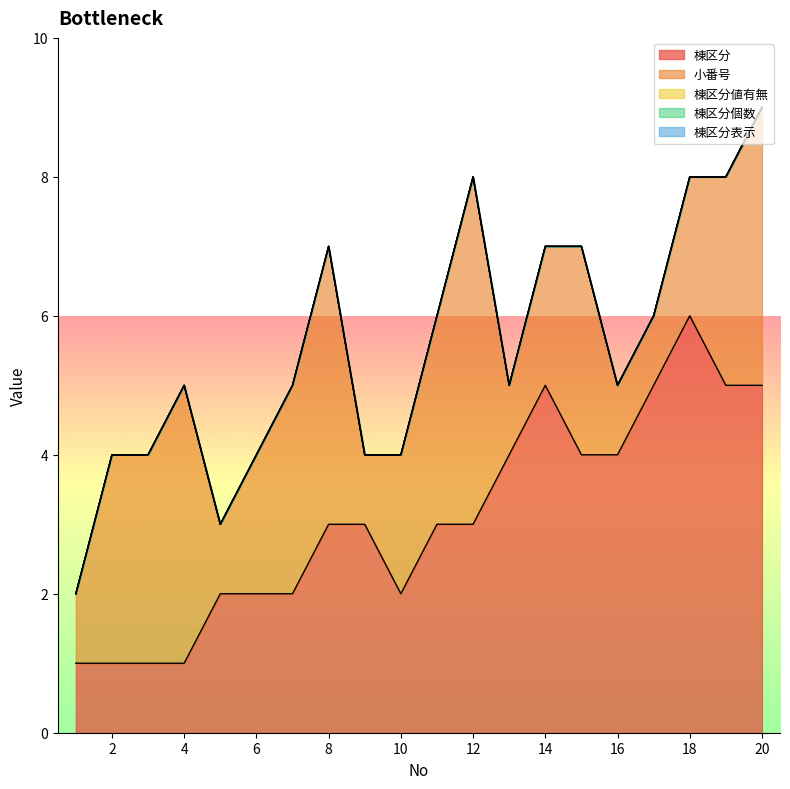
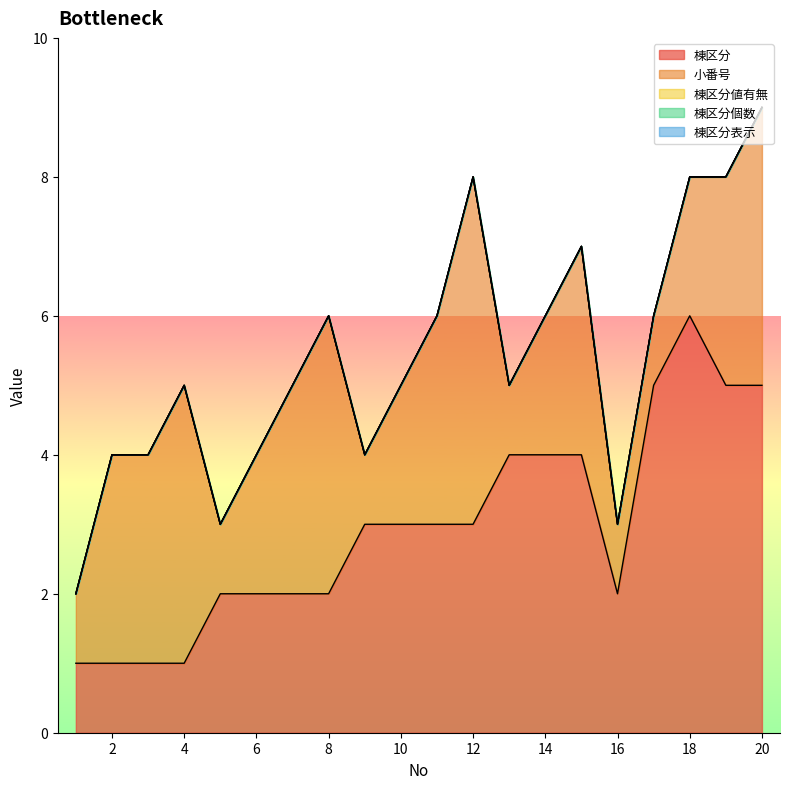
  {
    "棟区分": {
      "2": 1,
      "4": 1,
      "6": 2,
-     "8": 3,
-     "10": 2,
+     "8": 2,
+     "10": 3,
      "12": 3,
-     "14": 5,
-     "16": 4,
+     "14": 4,
+     "16": 2,
      "18": 6,
      "20": 5
    },
    "棟区分表示": {
      "2": 4,
      "4": 5,
      "6": 4,
      "12": 8,
      "18": 8
    }
  }
